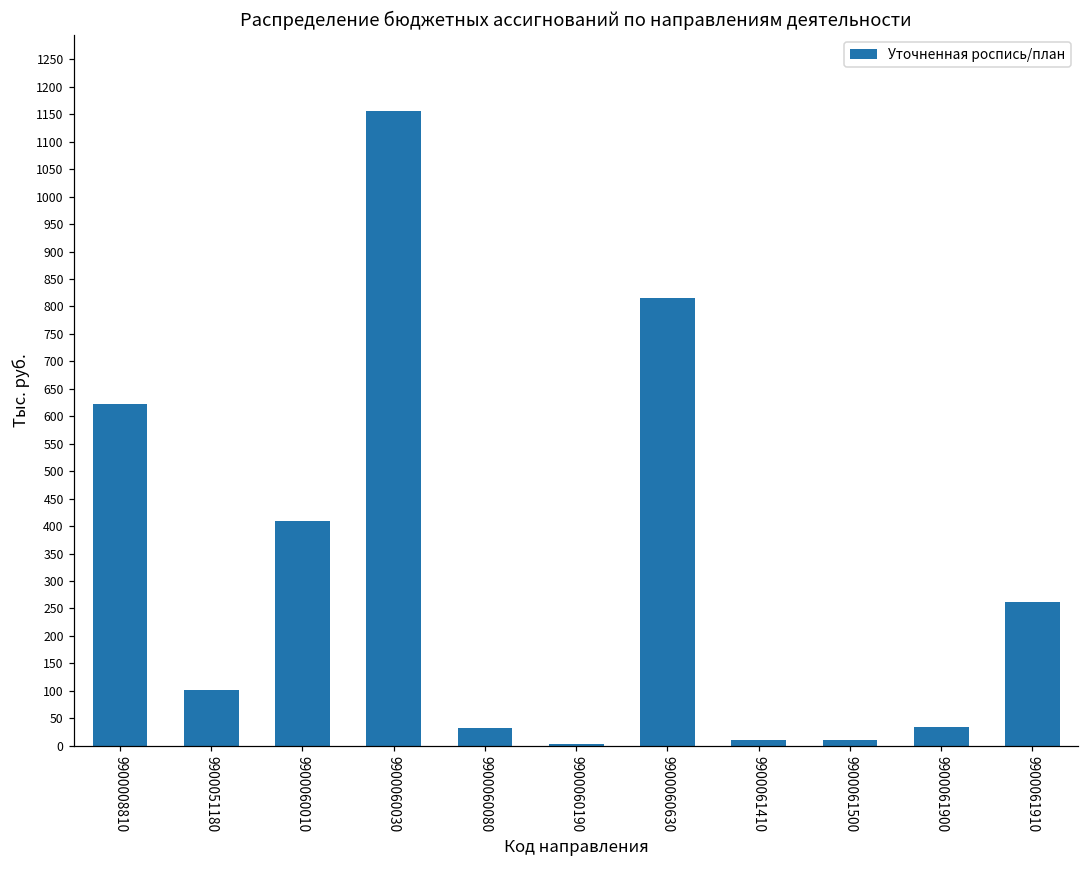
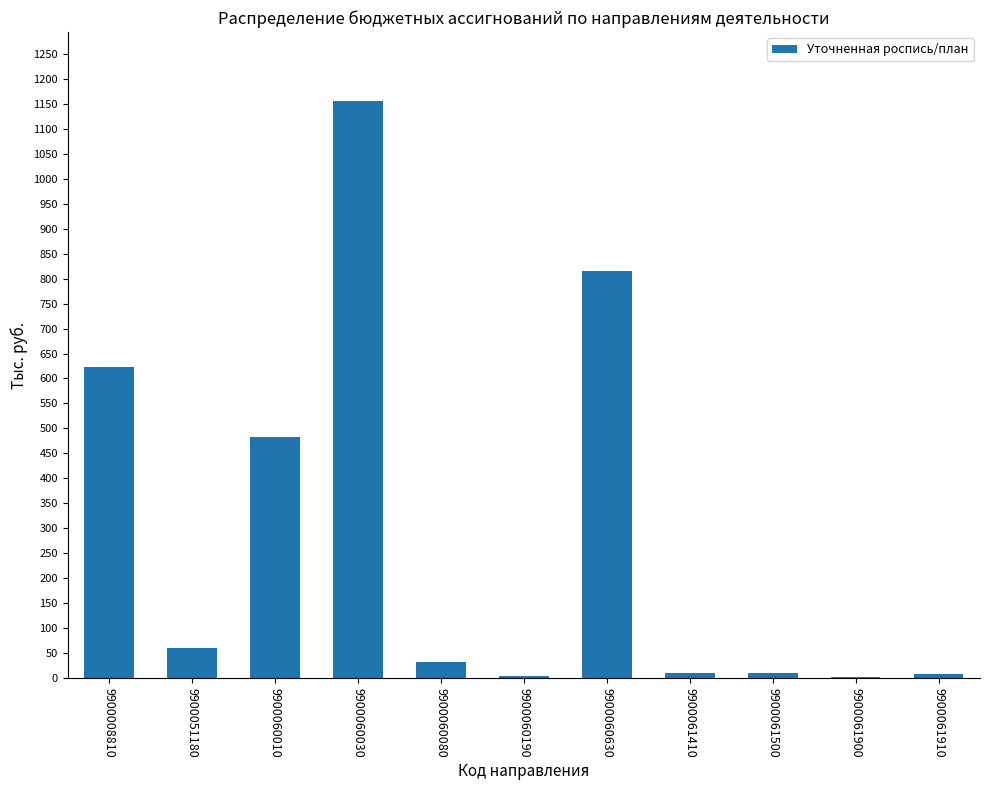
  {
    "9900008810": 620,
-   "9900051180": 100,
-   "9900060010": 410,
+   "9900051180": 60,
+   "9900060010": 480,
    "9900060030": 1160,
    "9900060080": 30,
    "9900060630": 810,
    "9900061410": 10,
    "9900061500": 10,
-   "9900061900": 30,
-   "9900061910": 260
+   "9900061900": 0,
+   "9900061910": 10
  }
